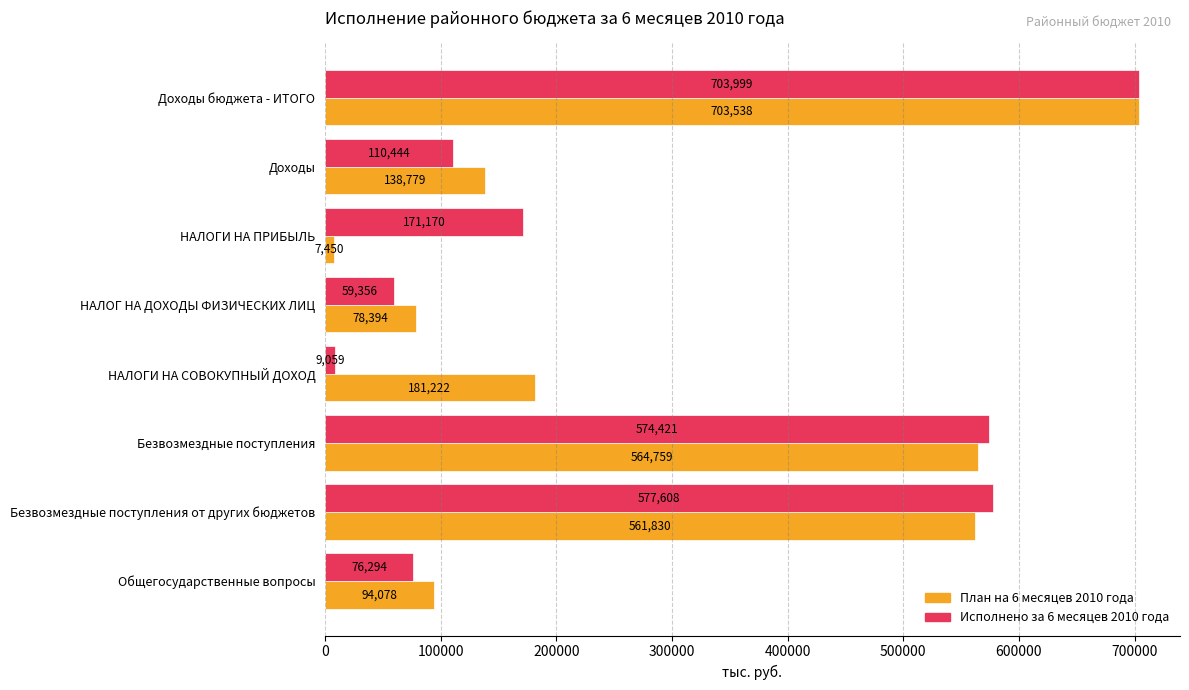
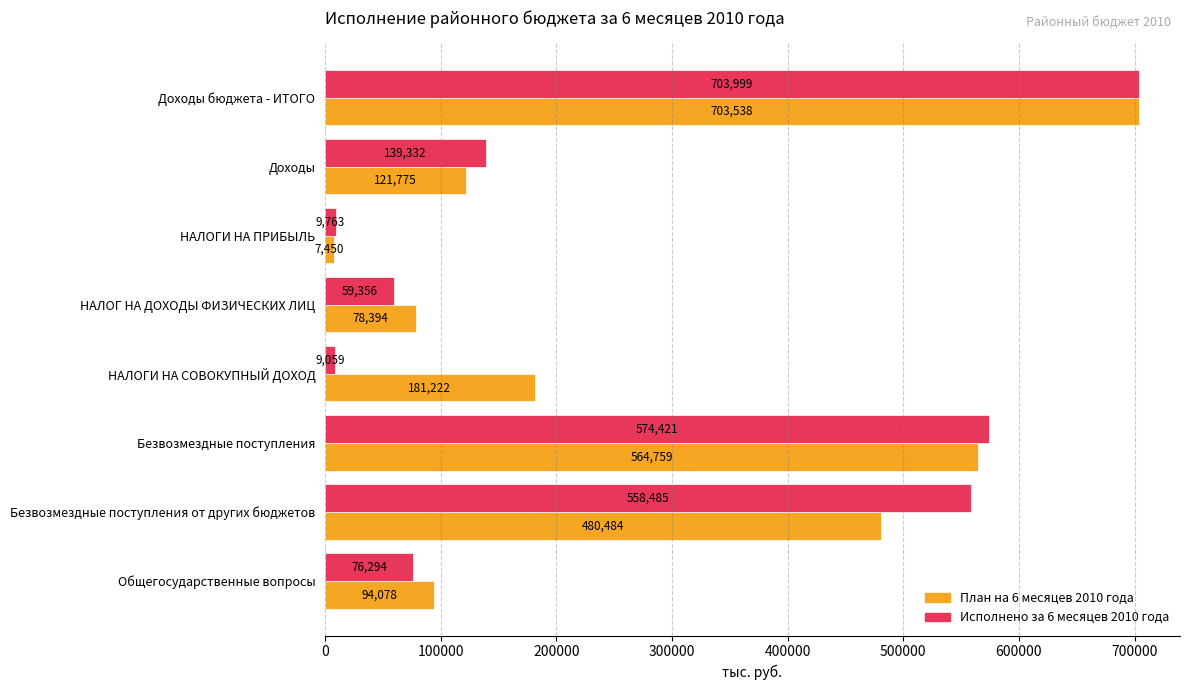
  {
    "План на 6 месяцев 2010 года": {
      "Доходы бюджета - ИТОГО": "703,538",
-     "Доходы": "138,779",
+     "Доходы": "121,775",
      "НАЛОГИ НА ПРИБЫЛЬ": "7,450",
      "НАЛОГ НА ДОХОДЫ ФИЗИЧЕСКИХ ЛИЦ": "78,394",
      "НАЛОГИ НА СОВОКУПНЫЙ ДОХОД": "181,222",
      "Безвозмездные поступления": "564,759",
-     "Безвозмездные поступления от других бюджетов": "561,830",
+     "Безвозмездные поступления от других бюджетов": "480,484",
      "Общегосударственные вопросы": "94,078"
    },
    "Исполнено за 6 месяцев 2010 года": {
      "Доходы бюджета - ИТОГО": "703,999",
-     "Доходы": "110,444",
-     "НАЛОГИ НА ПРИБЫЛЬ": "171,170",
+     "Доходы": "139,332",
+     "НАЛОГИ НА ПРИБЫЛЬ": "9,763",
      "НАЛОГ НА ДОХОДЫ ФИЗИЧЕСКИХ ЛИЦ": "59,356",
      "НАЛОГИ НА СОВОКУПНЫЙ ДОХОД": "9,059",
      "Безвозмездные поступления": "574,421",
-     "Безвозмездные поступления от других бюджетов": "577,608",
+     "Безвозмездные поступления от других бюджетов": "558,485",
      "Общегосударственные вопросы": "76,294"
    }
  }
